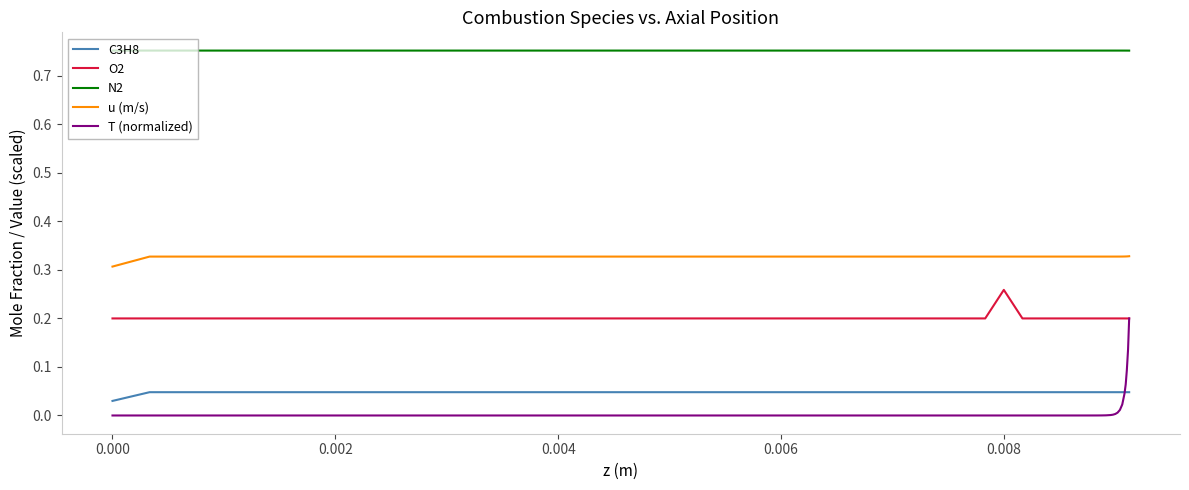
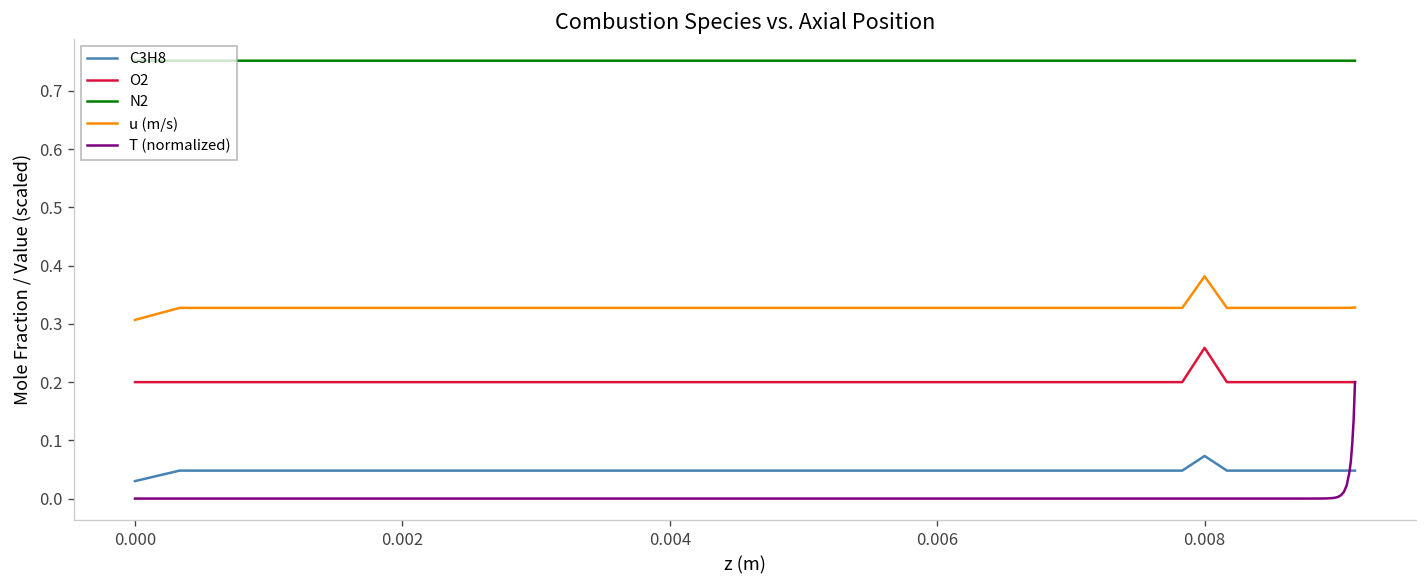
  {
    "C3H8": {
      "0.000": 0.03,
-     "0.008": 0.05
+     "0.008": 0.07
    },
    "O2": {
      "0.000": 0.20,
      "0.008": 0.26
    },
    "N2": {
      "0.008": 0.75
    },
    "u (m/s)": {
      "0.000": 0.31,
-     "0.008": 0.33
+     "0.008": 0.38
    },
    "T (normalized)": {
      "0.000": 0.00,
      "0.008": 0.00
    }
  }
